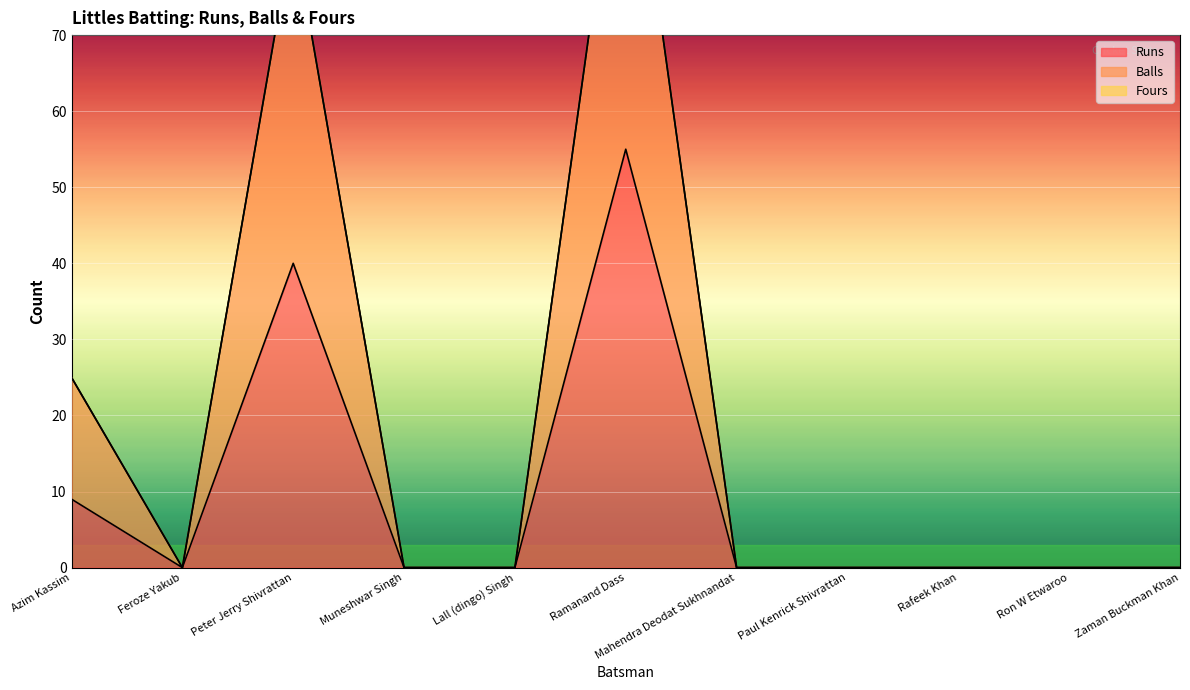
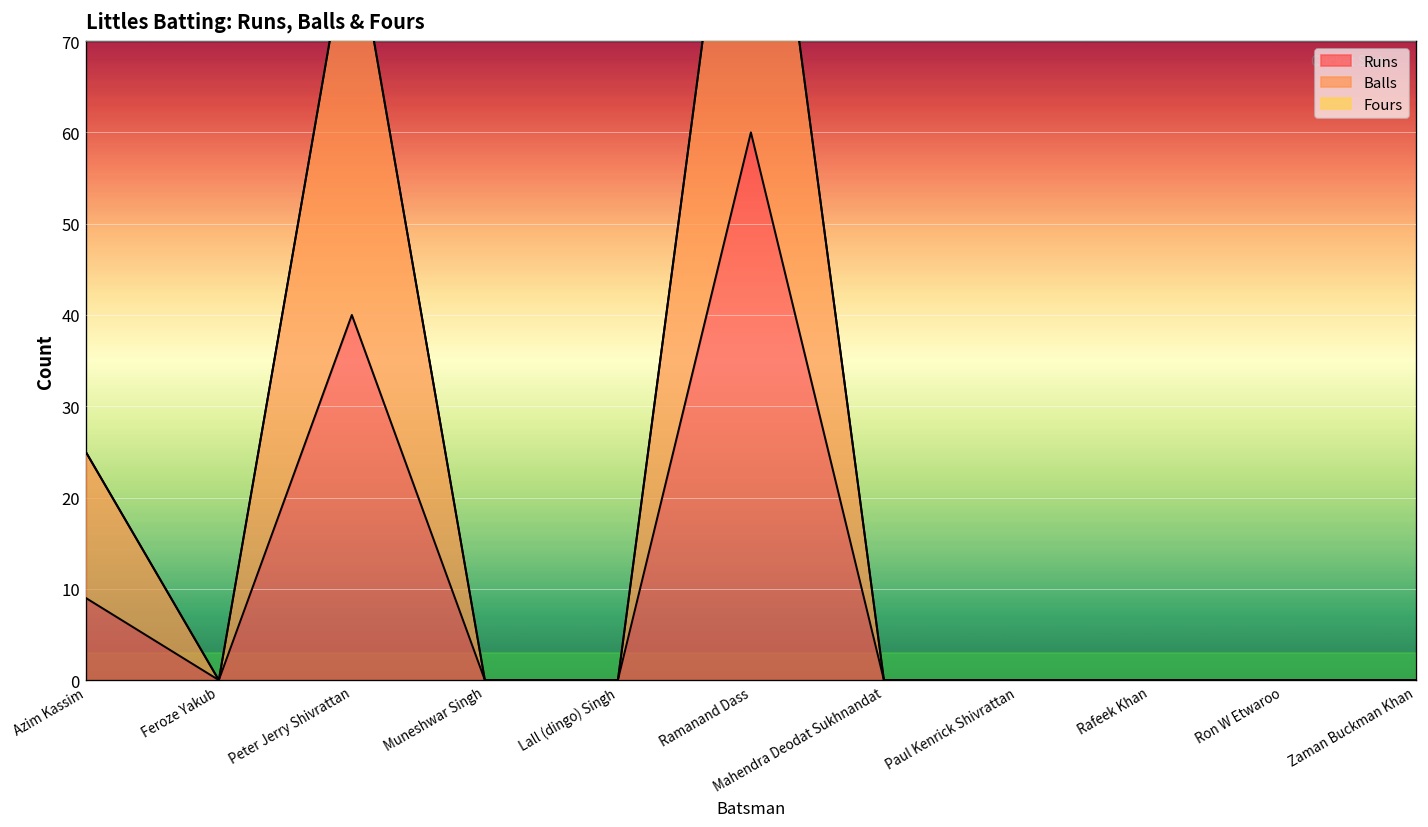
  {
    "Runs": {
      "Azim Kassim": 9,
      "Peter Jerry Shivrattan": 40,
-     "Ramanand Dass": 55
+     "Ramanand Dass": 60
    }
  }
